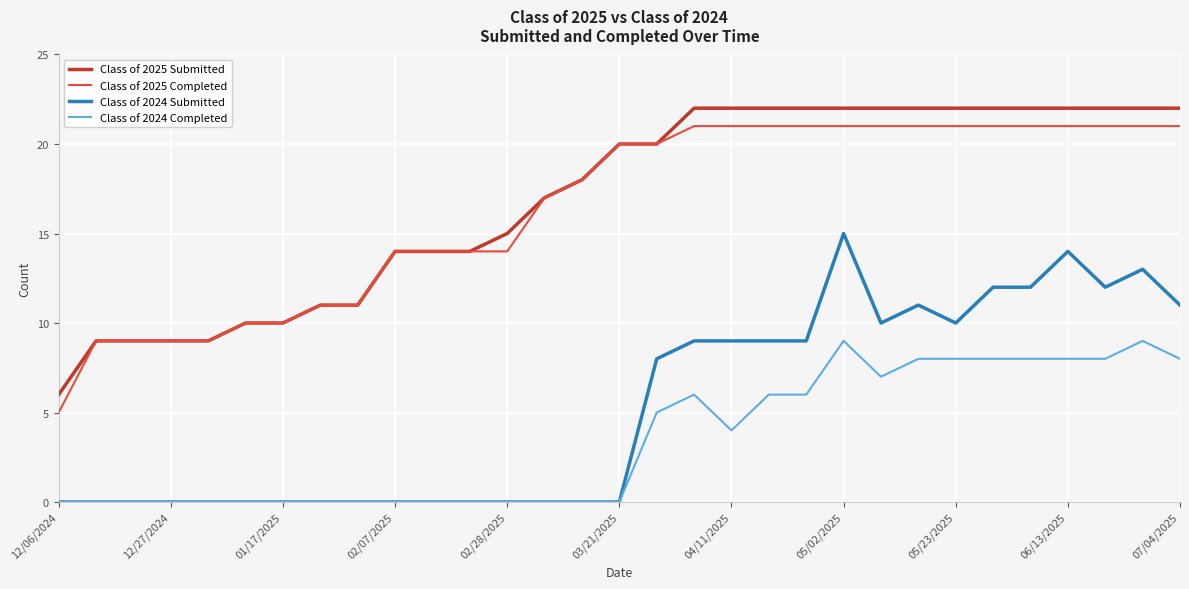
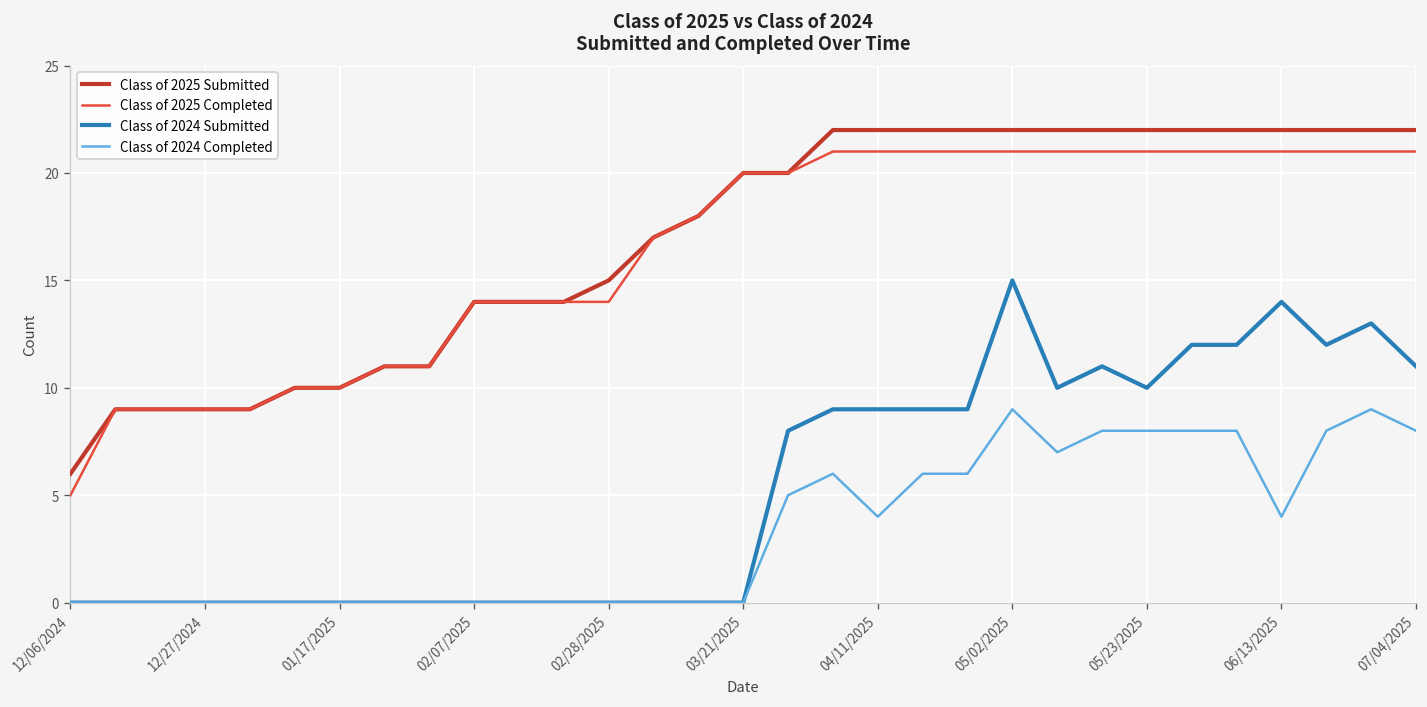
  {
    "Class of 2024 Submitted": {
      "04/11/2025": 9,
      "05/02/2025": 15,
      "05/23/2025": 10,
      "06/13/2025": 14,
      "07/04/2025": 11
    },
    "Class of 2024 Completed": {
      "04/11/2025": 4,
      "05/02/2025": 9,
      "05/23/2025": 8,
-     "06/13/2025": 8,
+     "06/13/2025": 4,
      "07/04/2025": 8
    }
  }
